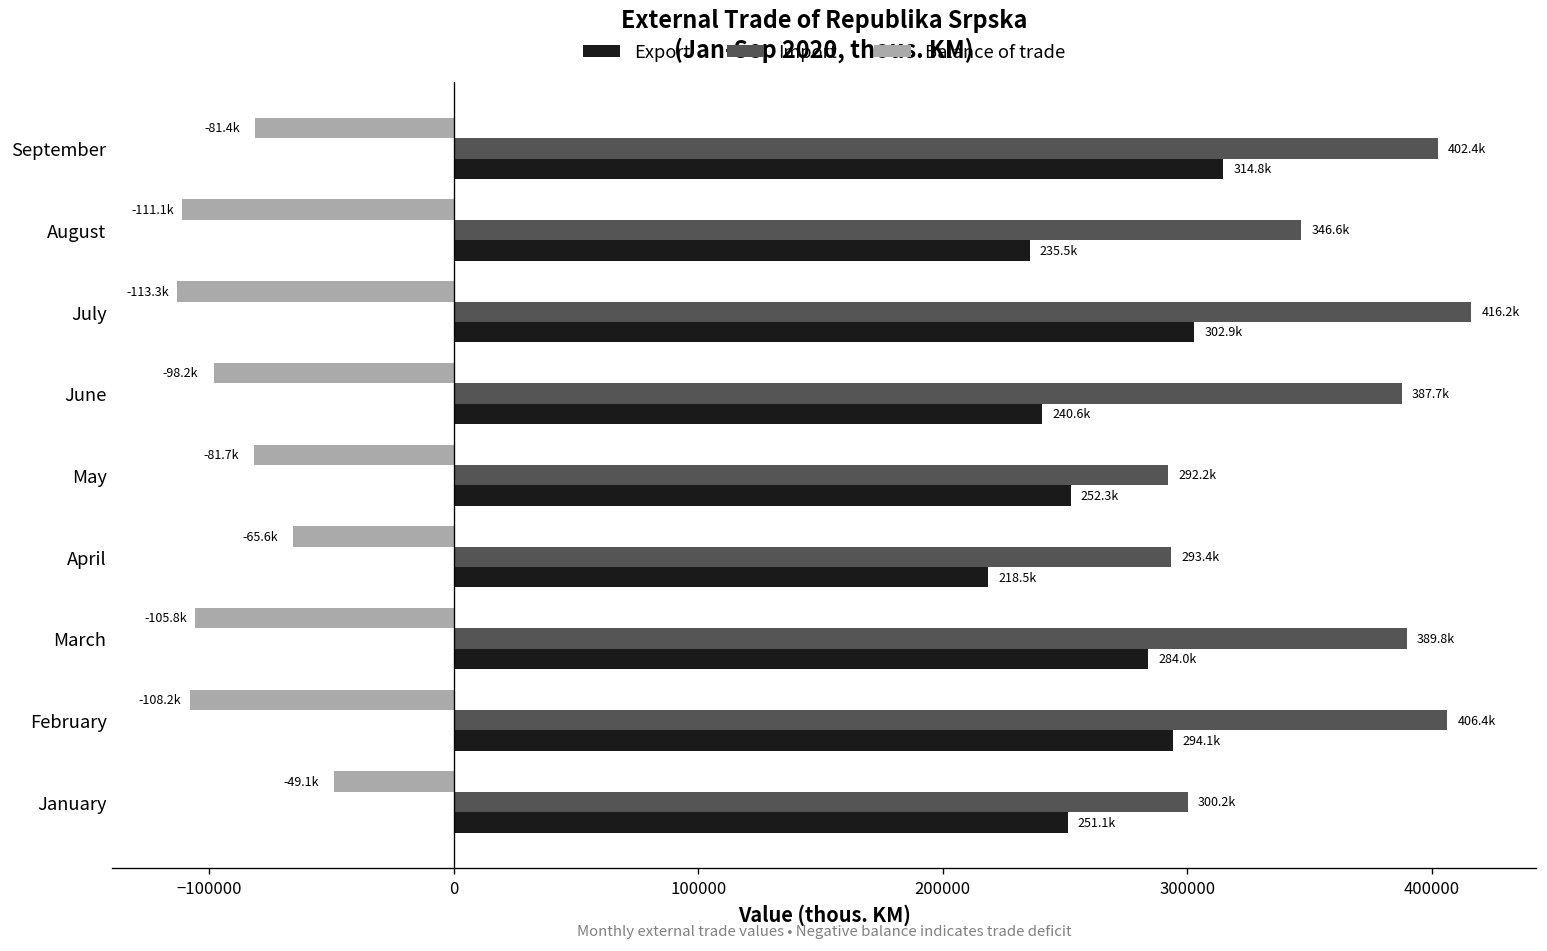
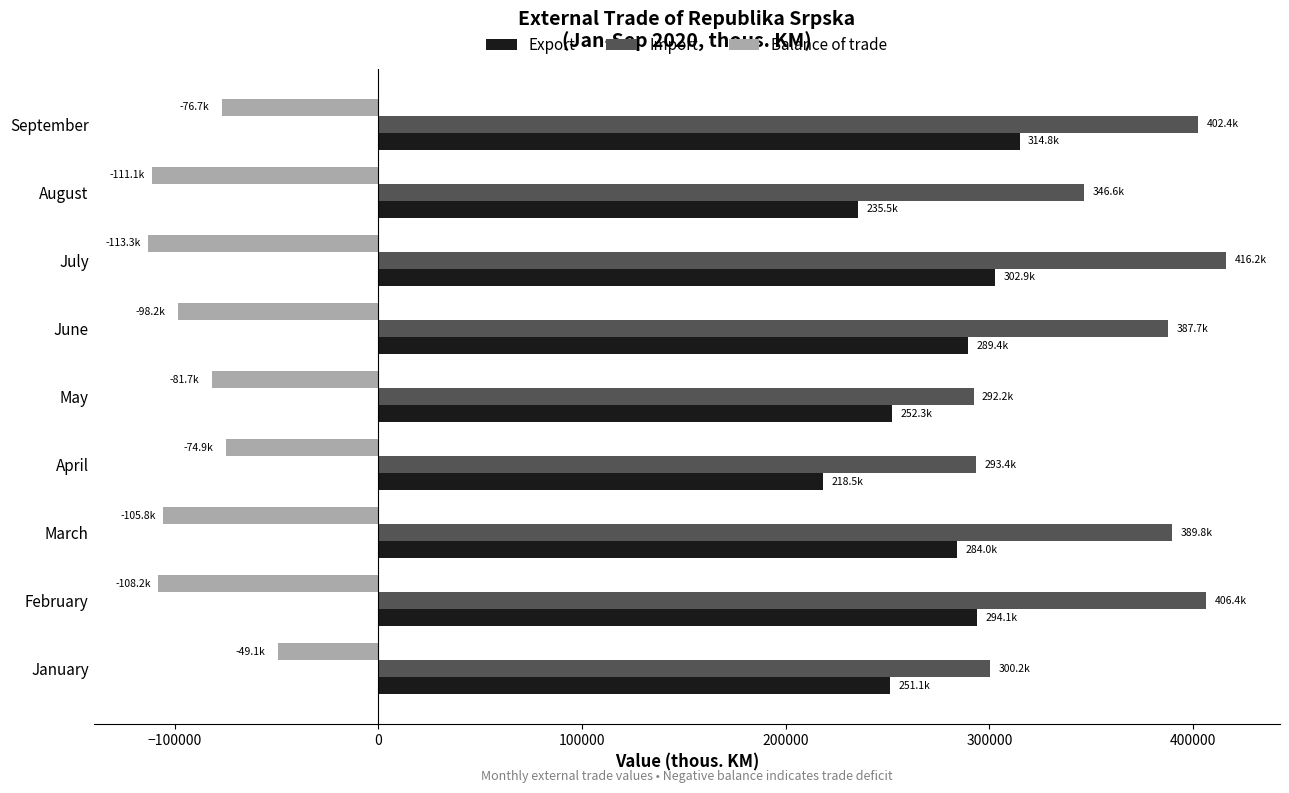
  {
    "Export": {
      "September": "314.8k",
      "August": "235.5k",
      "July": "302.9k",
-     "June": "240.6k",
+     "June": "289.4k",
      "May": "252.3k",
      "April": "218.5k",
      "March": "284.0k",
      "February": "294.1k",
      "January": "251.1k"
    },
    "Import": {
      "September": "402.4k",
      "August": "346.6k",
      "July": "416.2k",
      "June": "387.7k",
      "May": "292.2k",
      "April": "293.4k",
      "March": "389.8k",
      "February": "406.4k",
      "January": "300.2k"
    },
    "Balance of trade": {
-     "September": "-81.4k",
+     "September": "-76.7k",
      "August": "-111.1k",
      "July": "-113.3k",
      "June": "-98.2k",
      "May": "-81.7k",
-     "April": "-65.6k",
+     "April": "-74.9k",
      "March": "-105.8k",
      "February": "-108.2k",
      "January": "-49.1k"
    }
  }
